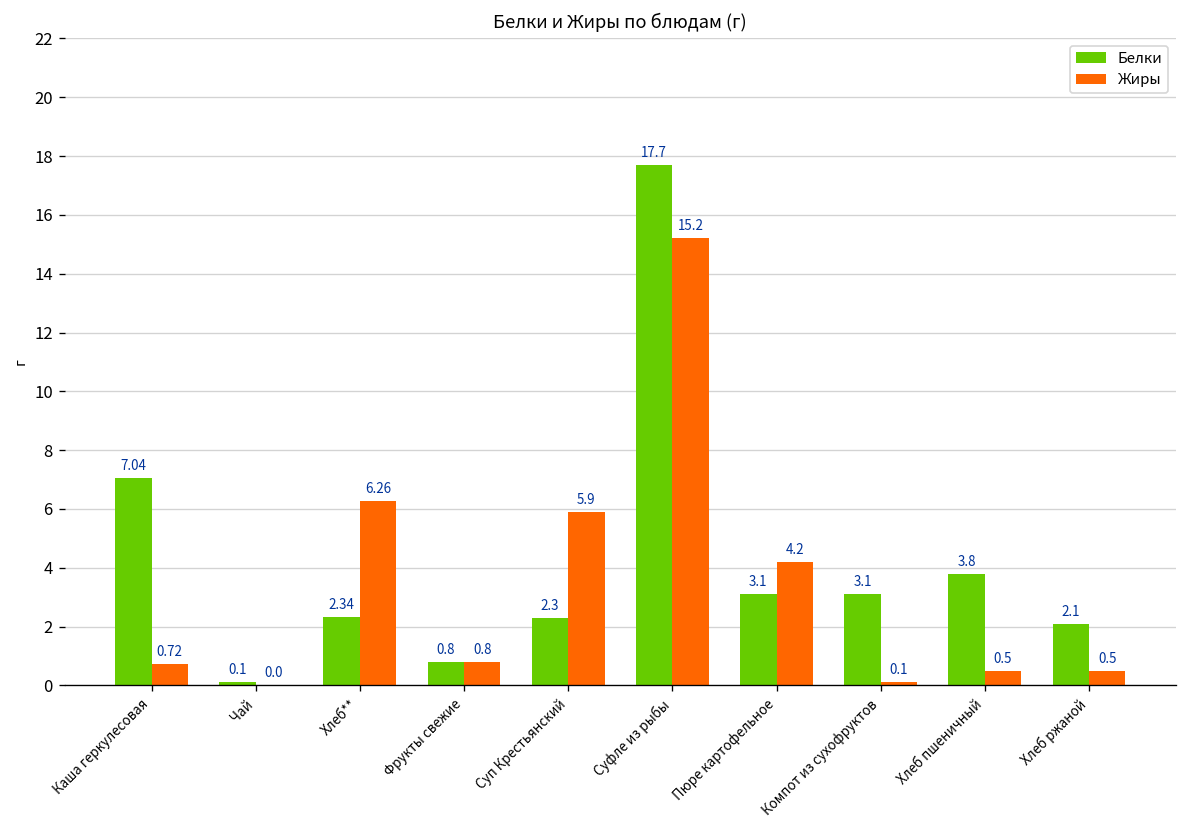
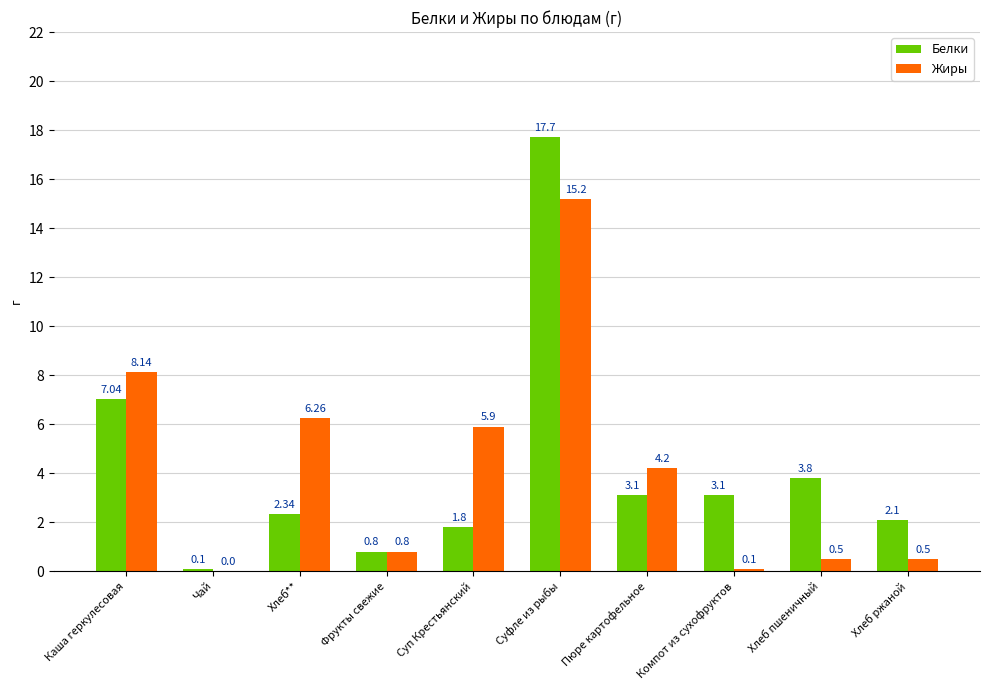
  {
    "Белки": {
      "Каша геркулесовая": 7.04,
      "Чай": 0.1,
      "Хлеб**": 2.34,
      "Фрукты свежие": 0.8,
-     "Суп Крестьянский": 2.3,
+     "Суп Крестьянский": 1.8,
      "Суфле из рыбы": 17.7,
      "Пюре картофельное": 3.1,
      "Компот из сухофруктов": 3.1,
      "Хлеб пшеничный": 3.8,
      "Хлеб ржаной": 2.1
    },
    "Жиры": {
-     "Каша геркулесовая": 0.72,
+     "Каша геркулесовая": 8.14,
      "Чай": 0.0,
      "Хлеб**": 6.26,
      "Фрукты свежие": 0.8,
      "Суп Крестьянский": 5.9,
      "Суфле из рыбы": 15.2,
      "Пюре картофельное": 4.2,
      "Компот из сухофруктов": 0.1,
      "Хлеб пшеничный": 0.5,
      "Хлеб ржаной": 0.5
    }
  }
